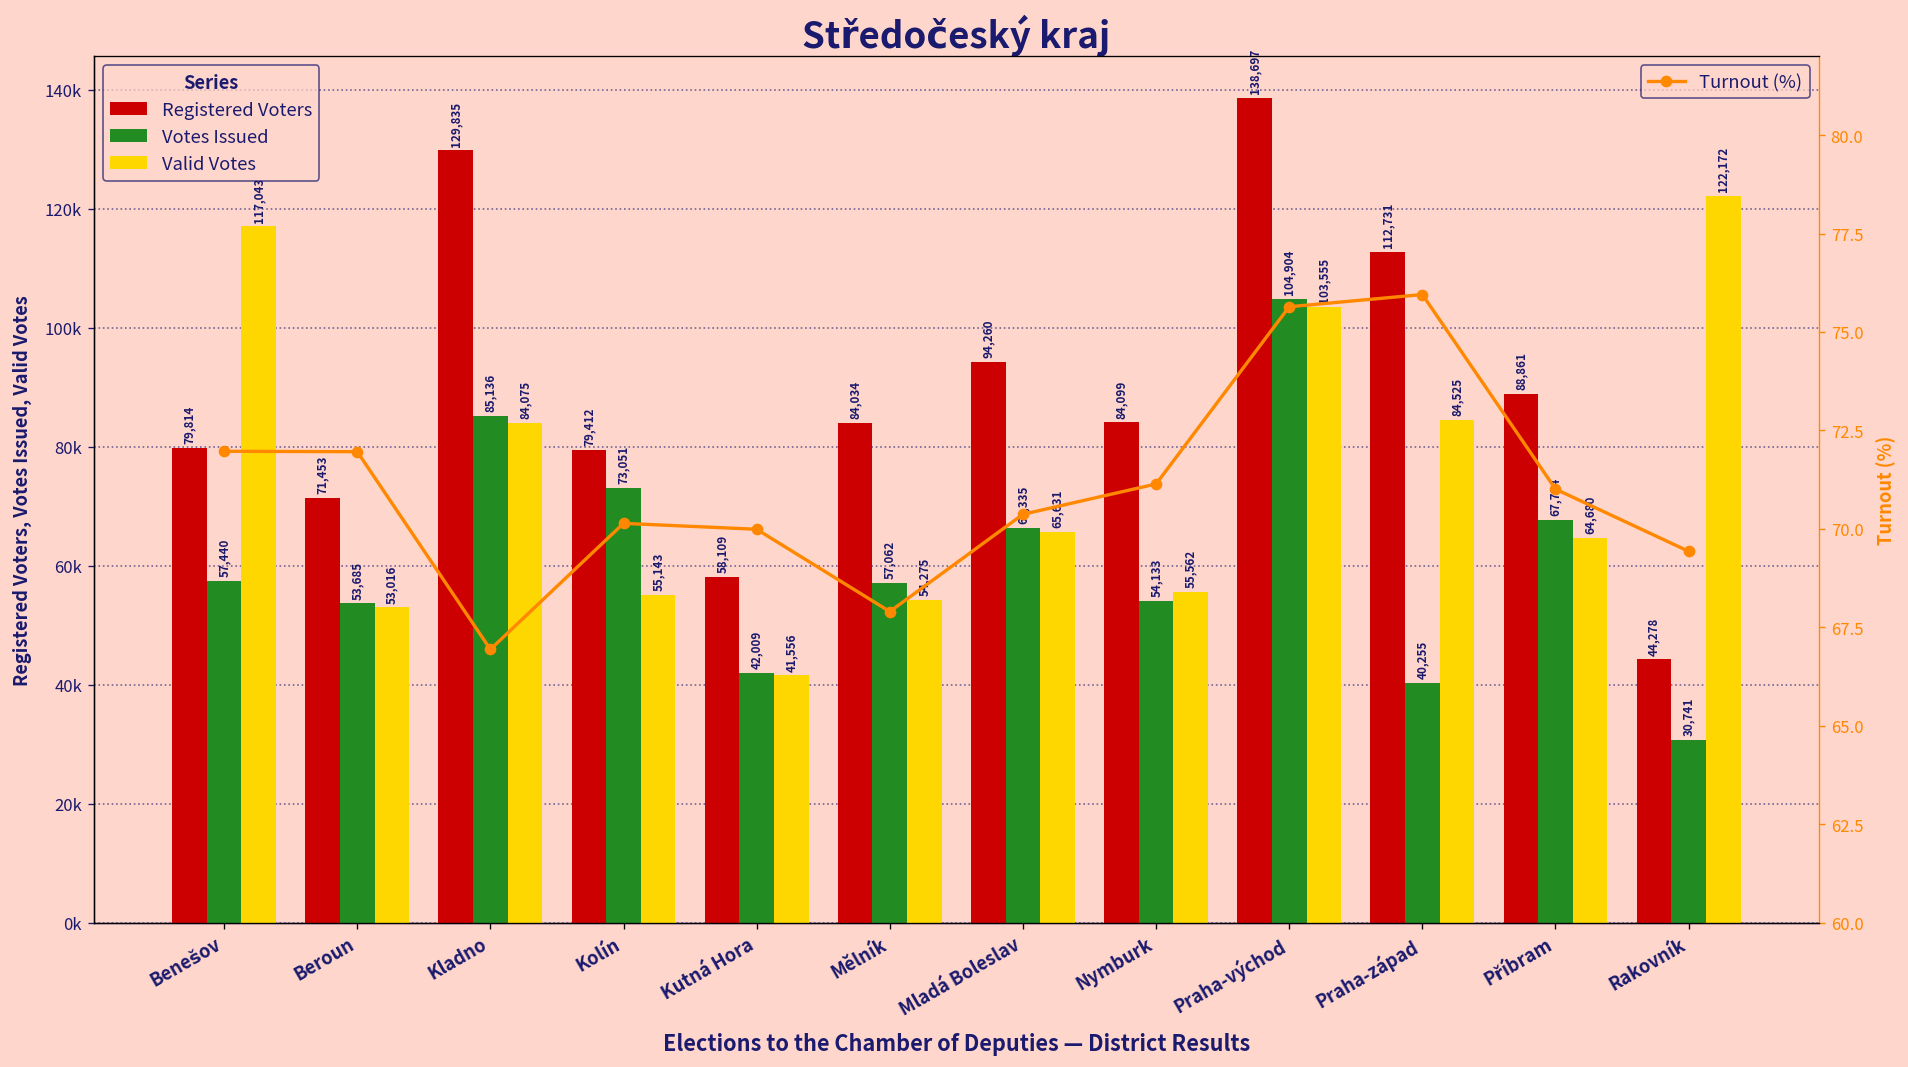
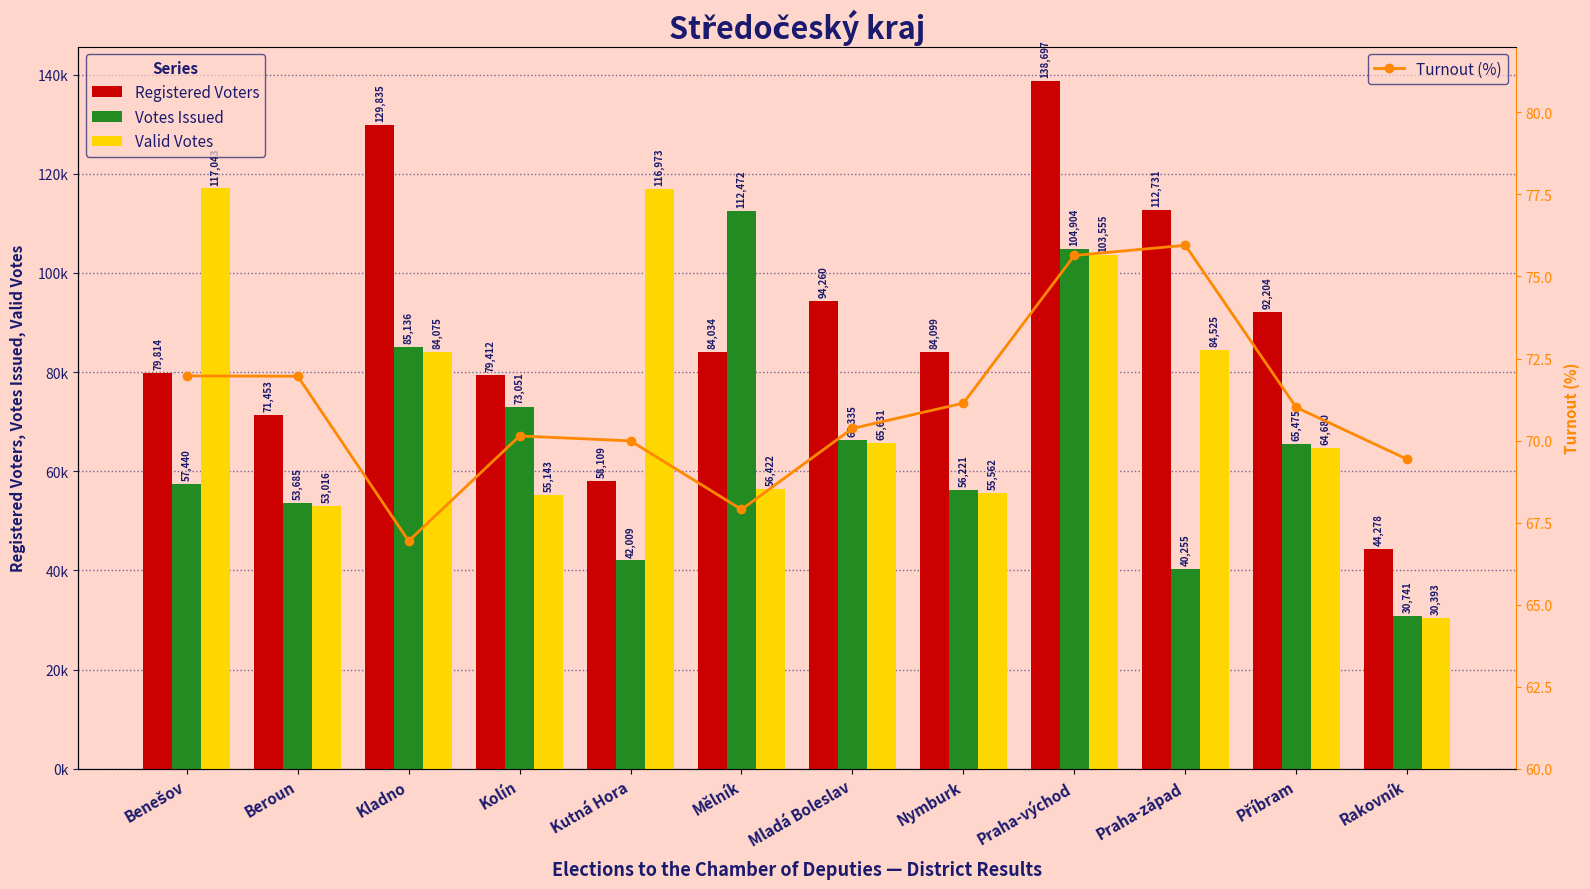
  {
    "Registered Voters": {
      "Benešov": "79,814",
      "Beroun": "71,453",
      "Kladno": "129,835",
      "Kolín": "79,412",
      "Kutná Hora": "58,109",
      "Mělník": "84,034",
      "Mladá Boleslav": "94,260",
      "Nymburk": "84,099",
      "Praha-východ": "138,697",
      "Praha-západ": "112,731",
-     "Příbram": "88,861",
+     "Příbram": "92,204",
      "Rakovník": "44,278"
    },
    "Votes Issued": {
      "Benešov": "57,440",
      "Beroun": "53,685",
      "Kladno": "85,136",
      "Kolín": "73,051",
      "Kutná Hora": "42,009",
-     "Mělník": "57,062",
-     "Nymburk": "54,133",
+     "Mělník": "112,472",
+     "Nymburk": "56,221",
      "Praha-východ": "104,904",
      "Praha-západ": "40,255",
-     "Příbram": "67,704",
+     "Příbram": "65,475",
      "Rakovník": "30,741"
    },
    "Valid Votes": {
      "Beroun": "53,016",
      "Kladno": "84,075",
      "Kolín": "55,143",
-     "Kutná Hora": "41,556",
-     "Mělník": "54,275",
+     "Kutná Hora": "116,973",
+     "Mělník": "56,422",
      "Mladá Boleslav": "65,631",
      "Nymburk": "55,562",
      "Praha-východ": "103,555",
      "Praha-západ": "84,525",
      "Příbram": "64,680",
-     "Rakovník": "122,172"
+     "Rakovník": "30,393"
    }
  }
